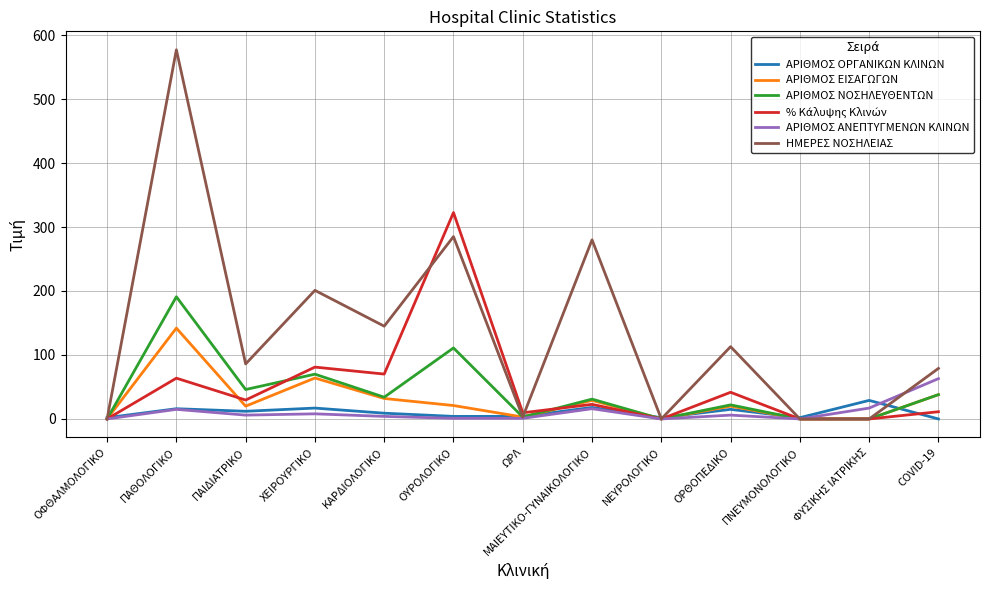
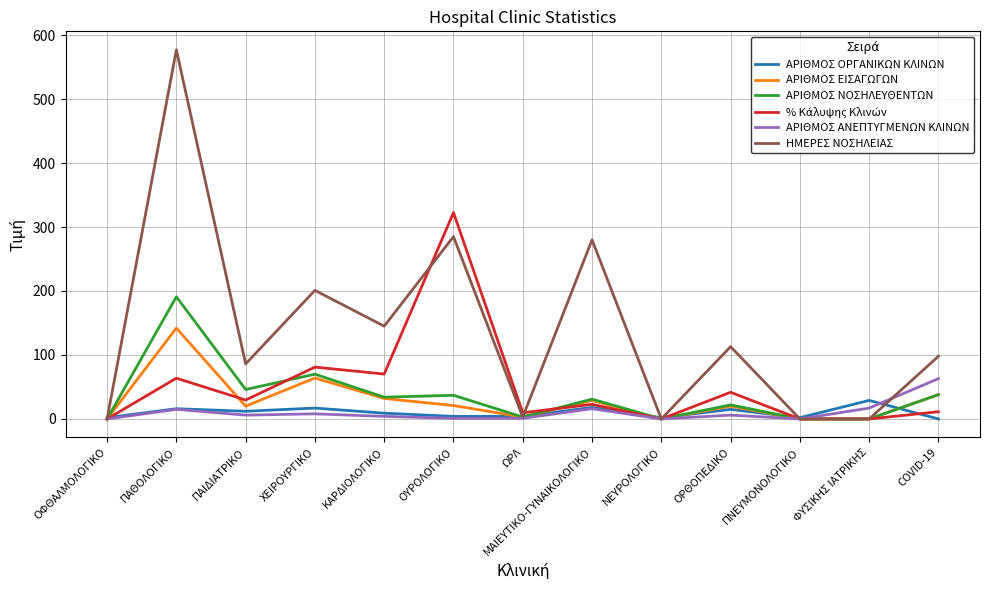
  {
    "ΑΡΙΘΜΟΣ ΟΡΓΑΝΙΚΩΝ ΚΛΙΝΩΝ": {
      "ΠΑΙΔΙΑΤΡΙΚΟ": 10,
      "ΧΕΙΡΟΥΡΓΙΚΟ": 20,
      "ΚΑΡΔΙΟΛΟΓΙΚΟ": 10,
      "ΟΡΘΟΠΕΔΙΚΟ": 20,
      "ΦΥΣΙΚΗΣ ΙΑΤΡΙΚΗΣ": 30,
      "COVID-19": 0
    },
    "ΑΡΙΘΜΟΣ ΕΙΣΑΓΩΓΩΝ": {
      "ΠΑΘΟΛΟΓΙΚΟ": 140,
      "ΠΑΙΔΙΑΤΡΙΚΟ": 20,
      "ΧΕΙΡΟΥΡΓΙΚΟ": 60,
      "ΟΥΡΟΛΟΓΙΚΟ": 20
    },
    "ΑΡΙΘΜΟΣ ΝΟΣΗΛΕΥΘΕΝΤΩΝ": {
      "ΠΑΘΟΛΟΓΙΚΟ": 190,
      "ΠΑΙΔΙΑΤΡΙΚΟ": 50,
      "ΧΕΙΡΟΥΡΓΙΚΟ": 70,
-     "ΟΥΡΟΛΟΓΙΚΟ": 110
+     "ΟΥΡΟΛΟΓΙΚΟ": 40
    },
    "% Κάλυψης Κλινών": {
      "ΠΑΘΟΛΟΓΙΚΟ": 60,
      "ΠΑΙΔΙΑΤΡΙΚΟ": 30,
      "ΧΕΙΡΟΥΡΓΙΚΟ": 80,
      "ΚΑΡΔΙΟΛΟΓΙΚΟ": 70,
      "ΟΥΡΟΛΟΓΙΚΟ": 320,
      "ΩΡΛ": 10,
      "ΜΑΙΕΥΤΙΚΟ-ΓΥΝΑΙΚΟΛΟΓΙΚΟ": 20,
      "ΟΡΘΟΠΕΔΙΚΟ": 40,
      "COVID-19": 10
    },
    "ΑΡΙΘΜΟΣ ΑΝΕΠΤΥΓΜΕΝΩΝ ΚΛΙΝΩΝ": {
      "ΠΑΙΔΙΑΤΡΙΚΟ": 10,
      "ΧΕΙΡΟΥΡΓΙΚΟ": 10,
      "ΚΑΡΔΙΟΛΟΓΙΚΟ": 0,
      "ΟΡΘΟΠΕΔΙΚΟ": 10,
      "ΦΥΣΙΚΗΣ ΙΑΤΡΙΚΗΣ": 20,
      "COVID-19": 60
    },
    "ΗΜΕΡΕΣ ΝΟΣΗΛΕΙΑΣ": {
      "ΠΑΘΟΛΟΓΙΚΟ": 580,
      "ΠΑΙΔΙΑΤΡΙΚΟ": 90,
      "ΧΕΙΡΟΥΡΓΙΚΟ": 200,
      "ΚΑΡΔΙΟΛΟΓΙΚΟ": 150,
      "ΟΥΡΟΛΟΓΙΚΟ": 290,
      "ΜΑΙΕΥΤΙΚΟ-ΓΥΝΑΙΚΟΛΟΓΙΚΟ": 280,
      "ΟΡΘΟΠΕΔΙΚΟ": 110,
-     "COVID-19": 80
+     "COVID-19": 100
    }
  }
